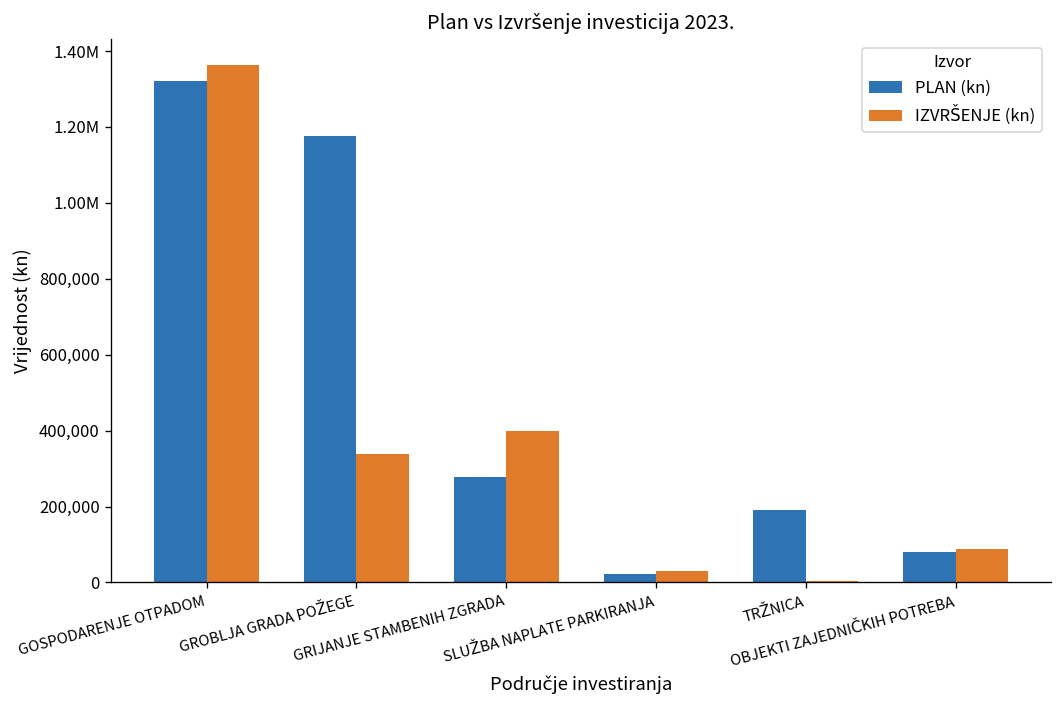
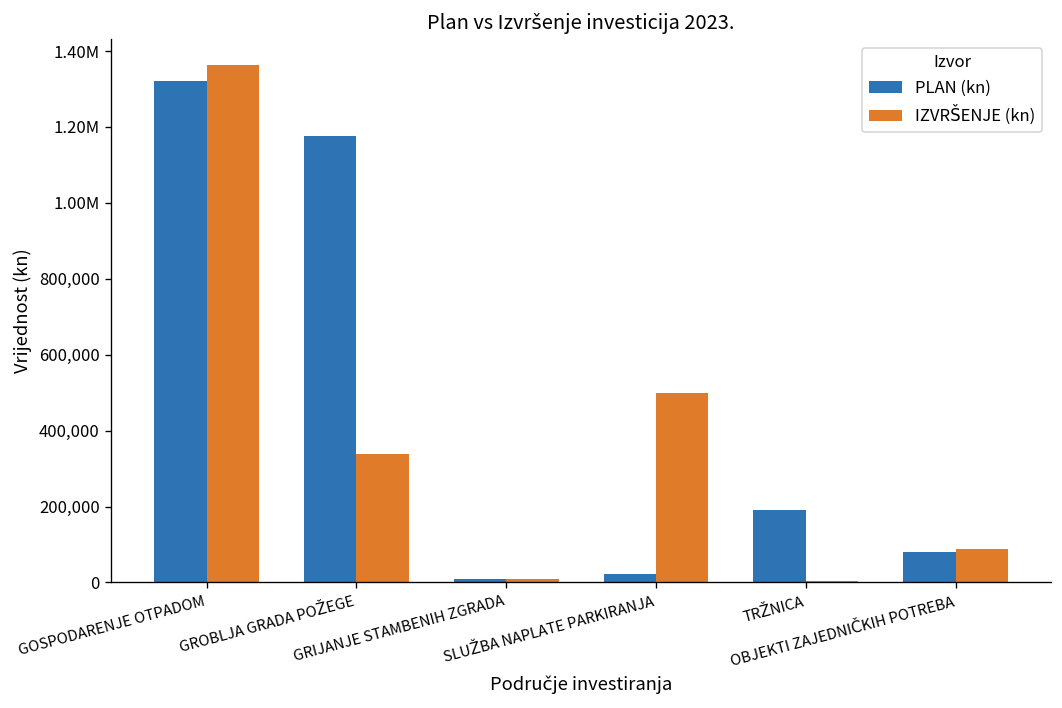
  {
    "PLAN (kn)": {
      "GOSPODARENJE OTPADOM": "1,320,000",
      "GROBLJA GRADA POŽEGE": "1,180,000",
-     "GRIJANJE STAMBENIH ZGRADA": "280,000",
+     "GRIJANJE STAMBENIH ZGRADA": "10,000",
      "SLUŽBA NAPLATE PARKIRANJA": "20,000",
      "TRŽNICA": "190,000",
      "OBJEKTI ZAJEDNIČKIH POTREBA": "80,000"
    },
    "IZVRŠENJE (kn)": {
      "GOSPODARENJE OTPADOM": "1,360,000",
      "GROBLJA GRADA POŽEGE": "340,000",
-     "GRIJANJE STAMBENIH ZGRADA": "400,000",
-     "SLUŽBA NAPLATE PARKIRANJA": "30,000",
+     "GRIJANJE STAMBENIH ZGRADA": "10,000",
+     "SLUŽBA NAPLATE PARKIRANJA": "500,000",
      "OBJEKTI ZAJEDNIČKIH POTREBA": "90,000"
    }
  }
